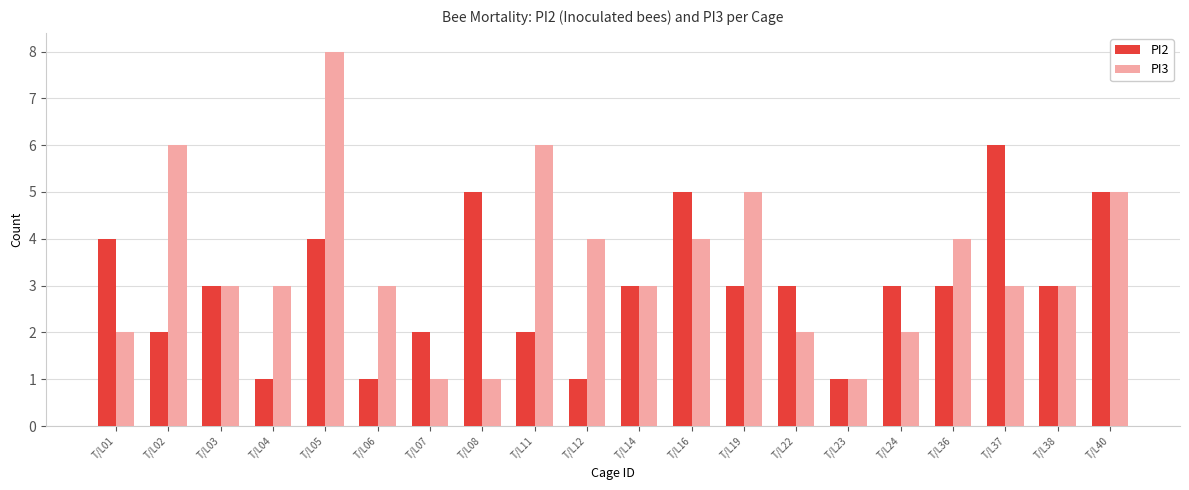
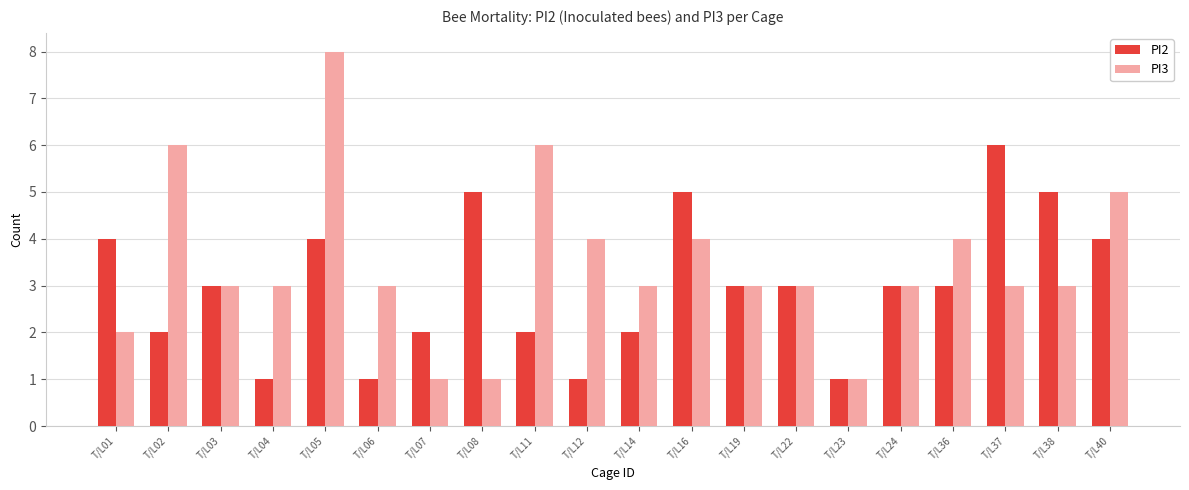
  {
    "PI2": {
      "T/L01": 4,
      "T/L02": 2,
      "T/L03": 3,
      "T/L04": 1,
      "T/L05": 4,
      "T/L06": 1,
      "T/L07": 2,
      "T/L08": 5,
      "T/L11": 2,
      "T/L12": 1,
-     "T/L14": 3,
+     "T/L14": 2,
      "T/L16": 5,
      "T/L19": 3,
      "T/L22": 3,
      "T/L23": 1,
      "T/L24": 3,
      "T/L36": 3,
      "T/L37": 6,
-     "T/L38": 3,
-     "T/L40": 5
+     "T/L38": 5,
+     "T/L40": 4
    },
    "PI3": {
      "T/L01": 2,
      "T/L02": 6,
      "T/L03": 3,
      "T/L04": 3,
      "T/L05": 8,
      "T/L06": 3,
      "T/L07": 1,
      "T/L08": 1,
      "T/L11": 6,
      "T/L12": 4,
      "T/L14": 3,
      "T/L16": 4,
-     "T/L19": 5,
-     "T/L22": 2,
+     "T/L19": 3,
+     "T/L22": 3,
      "T/L23": 1,
-     "T/L24": 2,
+     "T/L24": 3,
      "T/L36": 4,
      "T/L37": 3,
      "T/L38": 3,
      "T/L40": 5
    }
  }
